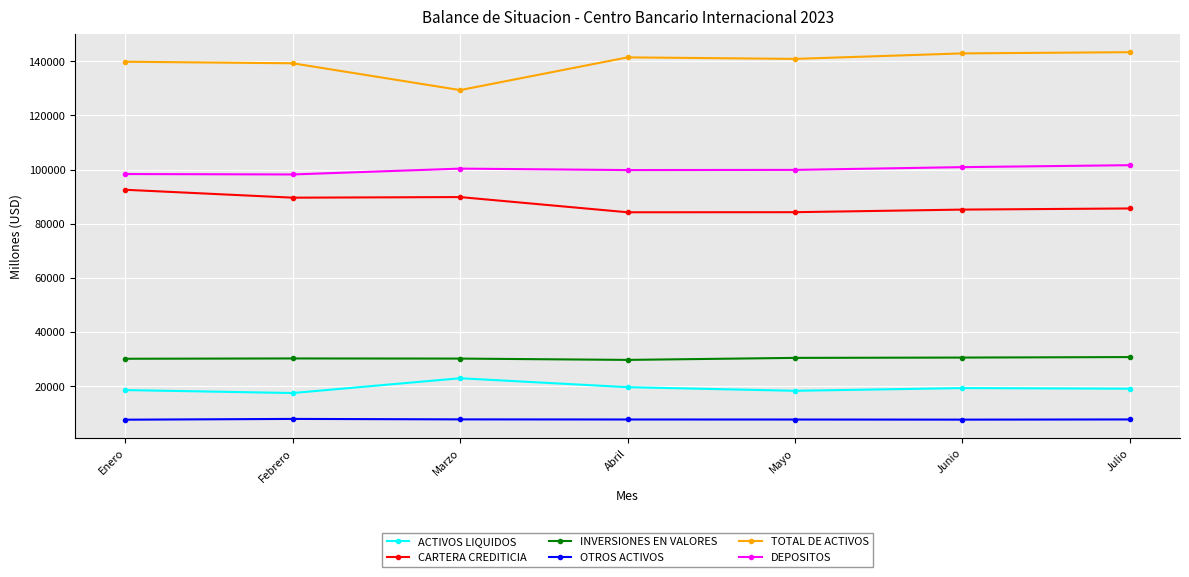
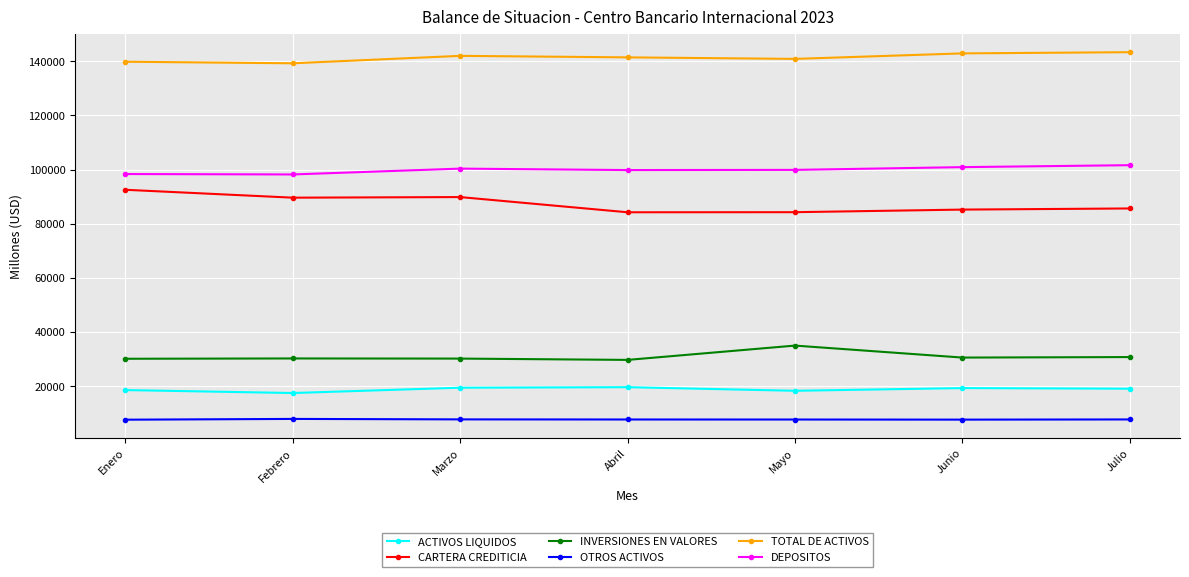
  {
    "ACTIVOS LIQUIDOS": {
      "Enero": 19000,
      "Febrero": 18000,
-     "Marzo": 23000,
+     "Marzo": 19000,
      "Abril": 20000,
      "Mayo": 18000,
      "Junio": 19000,
      "Julio": 19000
    },
    "CARTERA CREDITICIA": {
      "Enero": 93000,
      "Febrero": 90000,
      "Marzo": 90000,
      "Abril": 84000,
      "Mayo": 84000,
      "Junio": 85000,
      "Julio": 86000
    },
    "INVERSIONES EN VALORES": {
      "Enero": 30000,
      "Febrero": 30000,
      "Marzo": 30000,
      "Abril": 30000,
-     "Mayo": 31000,
+     "Mayo": 35000,
      "Junio": 31000,
      "Julio": 31000
    },
    "OTROS ACTIVOS": {
      "Enero": 8000,
      "Febrero": 8000,
      "Marzo": 8000,
      "Abril": 8000,
      "Mayo": 8000,
      "Junio": 8000,
      "Julio": 8000
    },
    "TOTAL DE ACTIVOS": {
      "Enero": 140000,
      "Febrero": 139000,
-     "Marzo": 129000,
+     "Marzo": 142000,
      "Abril": 141000,
      "Mayo": 141000,
      "Junio": 143000,
      "Julio": 143000
    },
    "DEPOSITOS": {
      "Enero": 98000,
      "Febrero": 98000,
      "Marzo": 100000,
      "Abril": 100000,
      "Mayo": 100000,
      "Junio": 101000,
      "Julio": 102000
    }
  }
